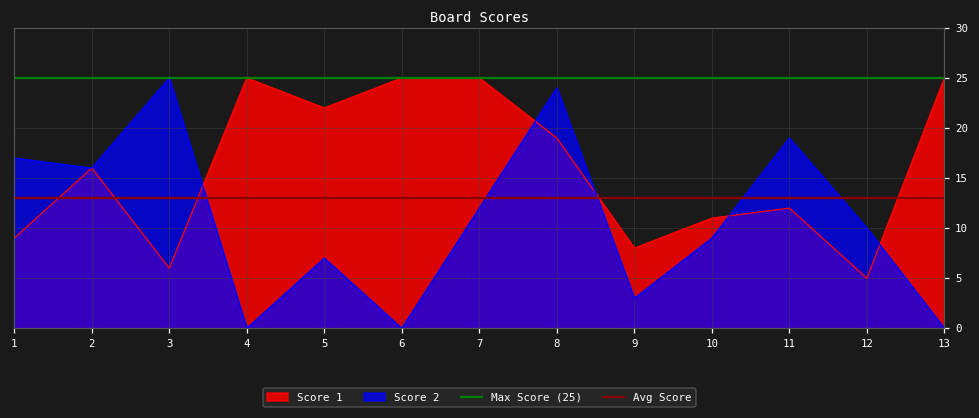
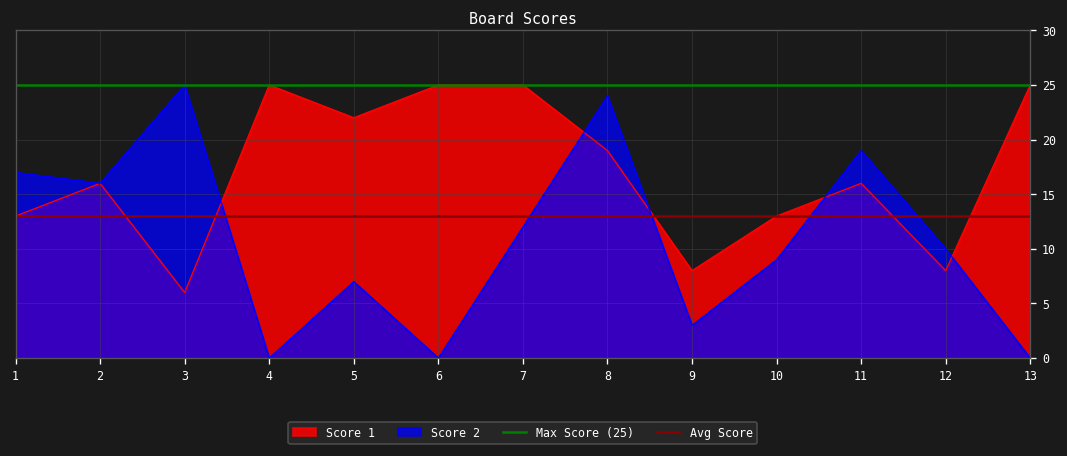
  {
    "Score 1": {
-     "1": 9,
+     "1": 13,
      "3": 6,
      "4": 25,
      "5": 22,
      "6": 25,
      "7": 25,
      "8": 19,
      "9": 8,
-     "10": 11,
-     "11": 12,
-     "12": 5,
+     "10": 13,
+     "11": 16,
+     "12": 8,
      "13": 25
    },
    "Score 2": {
      "1": 17,
      "3": 25,
      "4": 0,
      "5": 7,
      "6": 0,
      "7": 12,
      "8": 24,
      "9": 3,
      "10": 9,
      "11": 19,
      "12": 10,
      "13": 0
    }
  }
